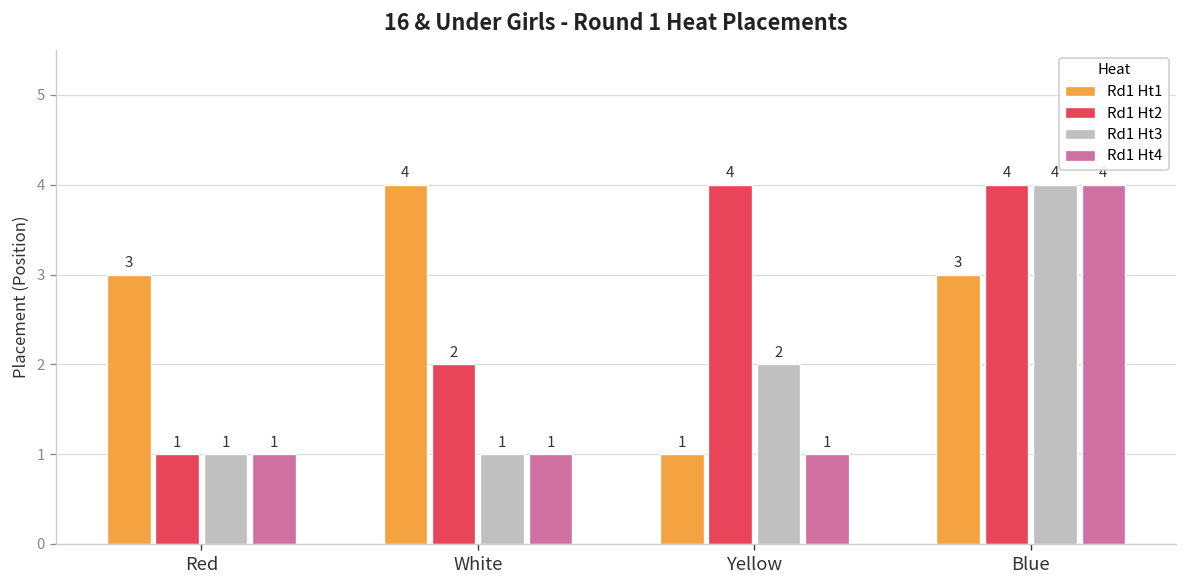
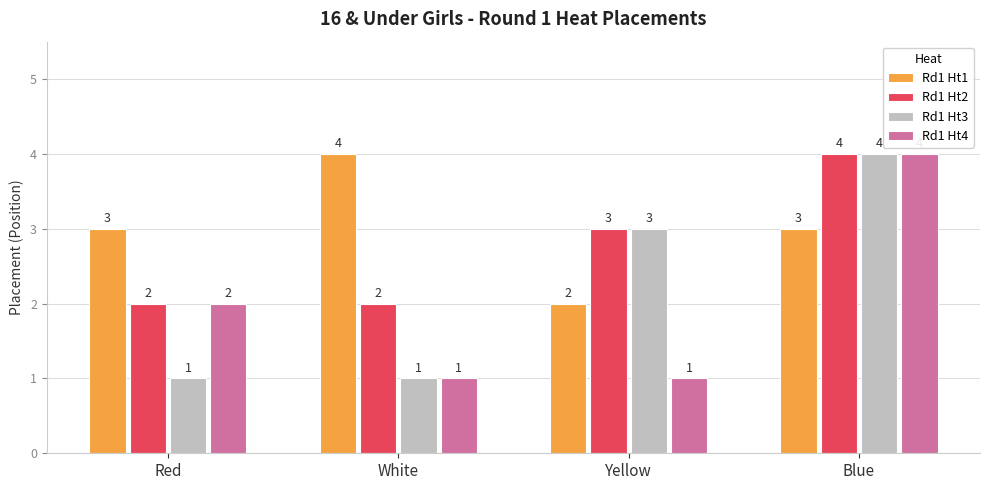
  {
    "Rd1 Ht1": {
      "Red": 3,
      "White": 4,
-     "Yellow": 1,
+     "Yellow": 2,
      "Blue": 3
    },
    "Rd1 Ht2": {
-     "Red": 1,
+     "Red": 2,
      "White": 2,
-     "Yellow": 4,
+     "Yellow": 3,
      "Blue": 4
    },
    "Rd1 Ht3": {
      "Red": 1,
      "White": 1,
-     "Yellow": 2
+     "Yellow": 3
    },
    "Rd1 Ht4": {
-     "Red": 1,
+     "Red": 2,
      "White": 1,
      "Yellow": 1
    }
  }
